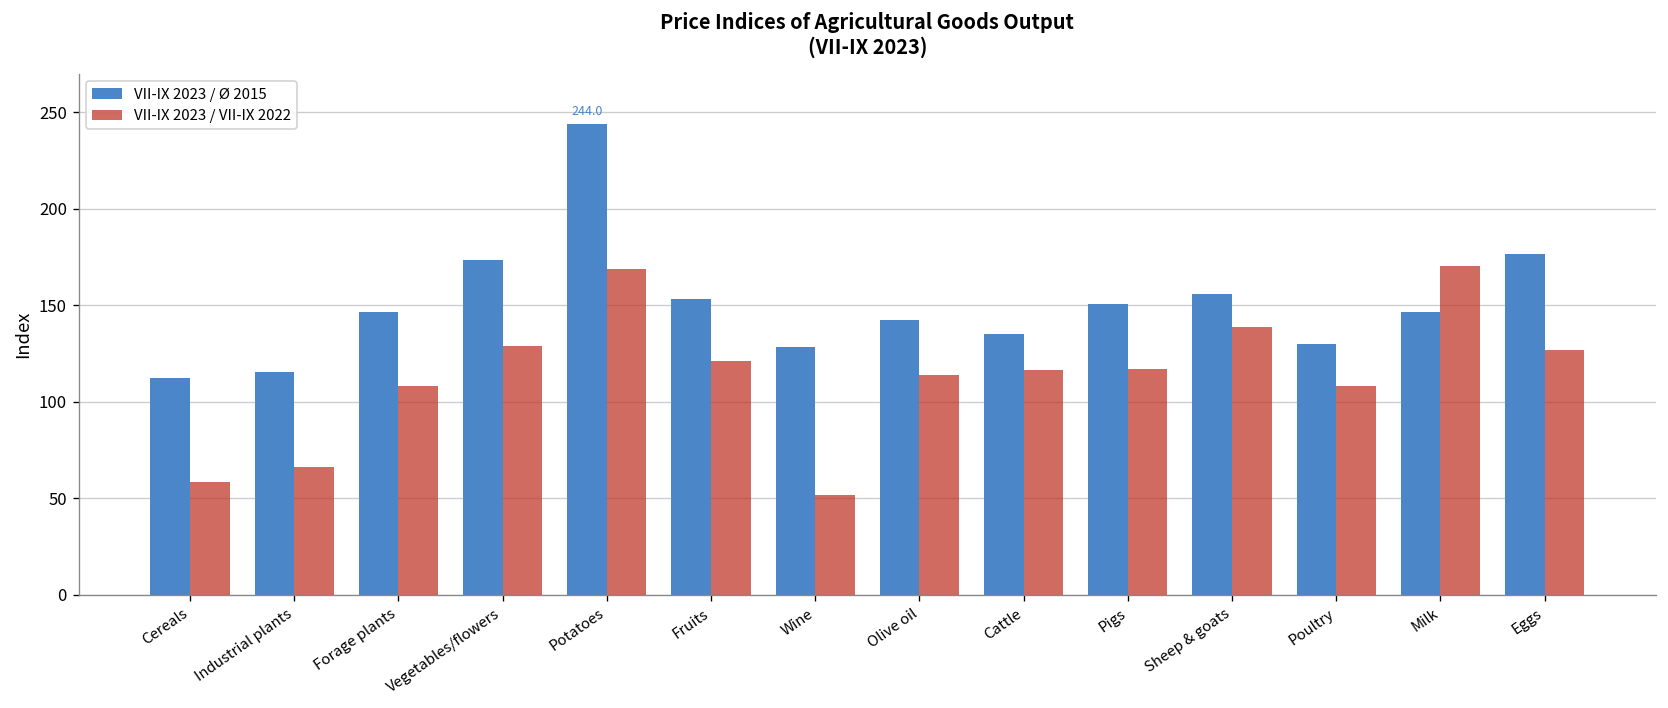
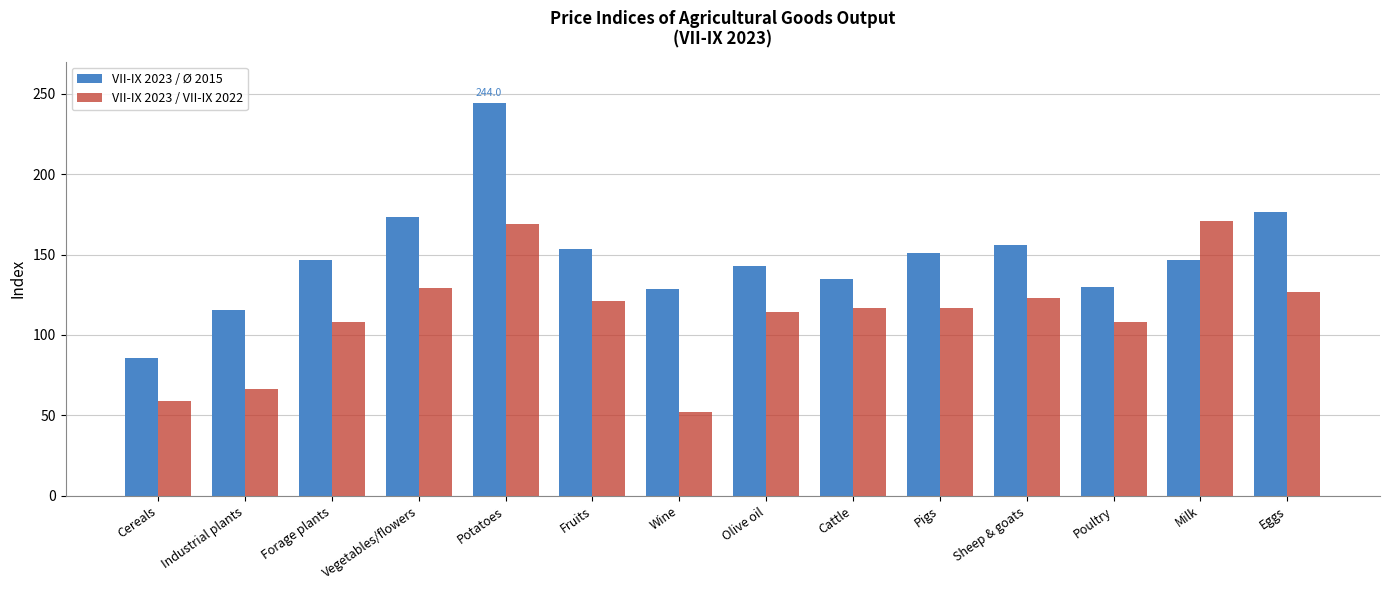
  {
    "VII-IX 2023 / Ø 2015": {
-     "Cereals": 112,
+     "Cereals": 86,
      "Industrial plants": 115,
      "Forage plants": 147,
      "Vegetables/flowers": 173,
      "Fruits": 153,
      "Wine": 129,
      "Olive oil": 143,
      "Cattle": 135,
      "Pigs": 151,
      "Sheep & goats": 156,
      "Poultry": 130,
      "Milk": 147,
      "Eggs": 177
    },
    "VII-IX 2023 / VII-IX 2022": {
      "Cereals": 59,
      "Industrial plants": 66,
      "Forage plants": 108,
      "Vegetables/flowers": 129,
      "Potatoes": 169,
      "Fruits": 121,
      "Wine": 52,
      "Olive oil": 114,
      "Cattle": 117,
      "Pigs": 117,
-     "Sheep & goats": 139,
+     "Sheep & goats": 123,
      "Poultry": 108,
      "Milk": 171,
      "Eggs": 127
    }
  }
